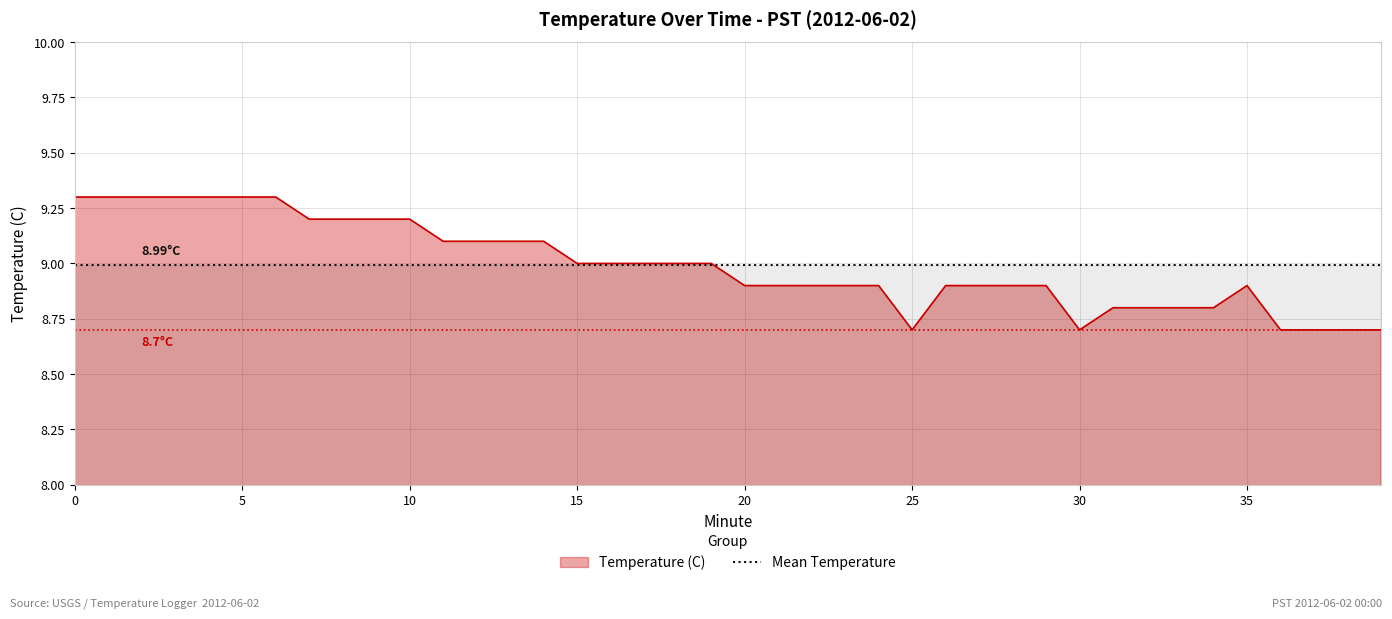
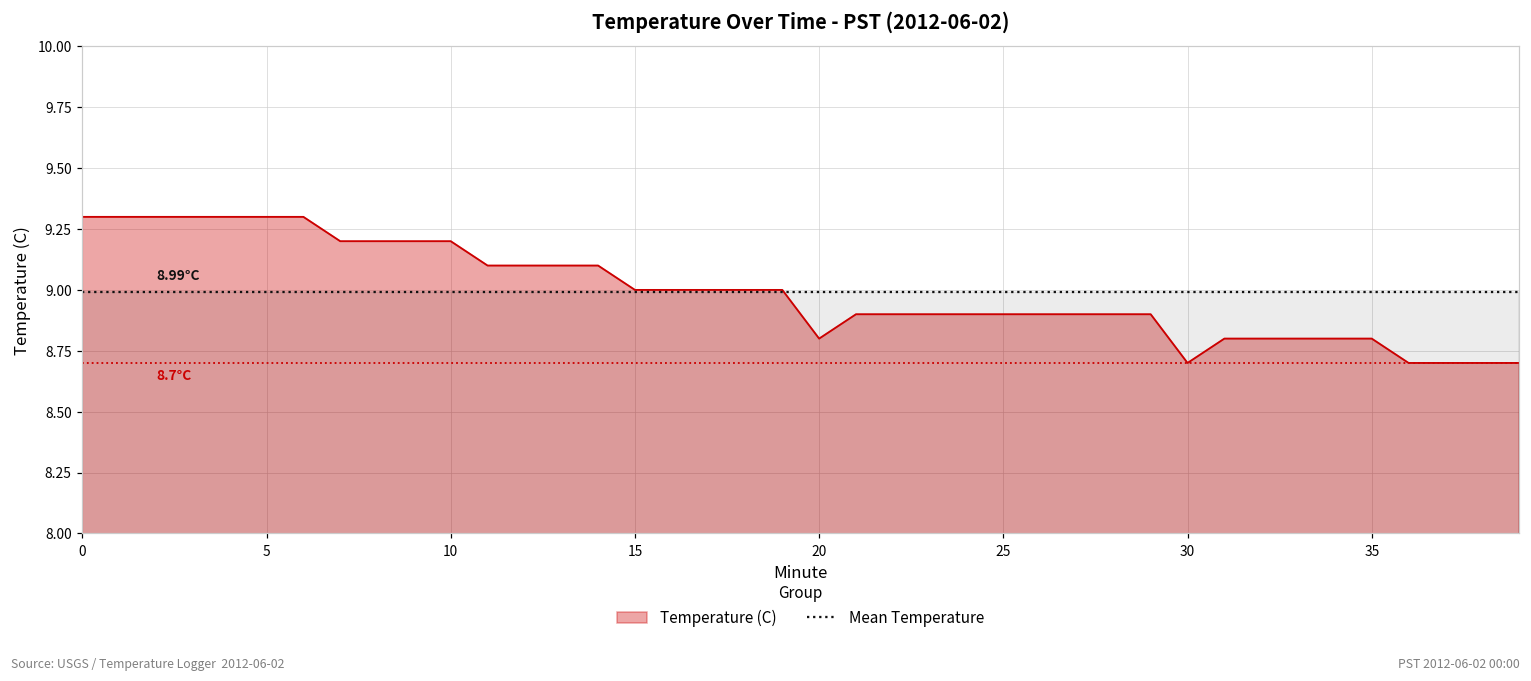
  {
    "Temperature (C)": {
      "0": 9.3,
      "5": 9.3,
      "10": 9.2,
-     "20": 8.9,
-     "25": 8.7,
+     "20": 8.8,
+     "25": 8.9,
      "30": 8.7,
-     "35": 8.9
+     "35": 8.8
    },
    "Mean Temperature": {
      "0": 9.0,
      "5": 9.0,
      "10": 9.0,
      "20": 9.0,
      "25": 9.0,
      "30": 9.0,
      "35": 9.0
    }
  }
